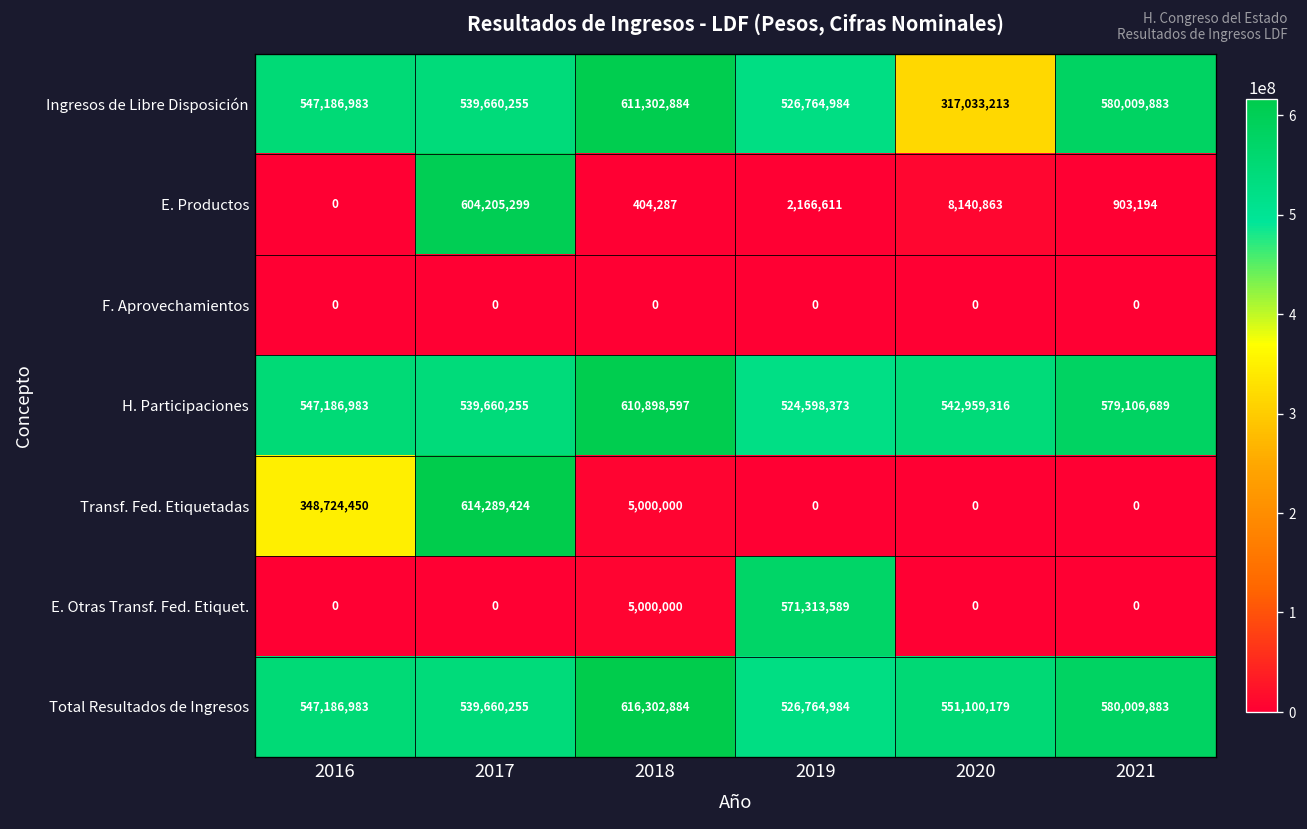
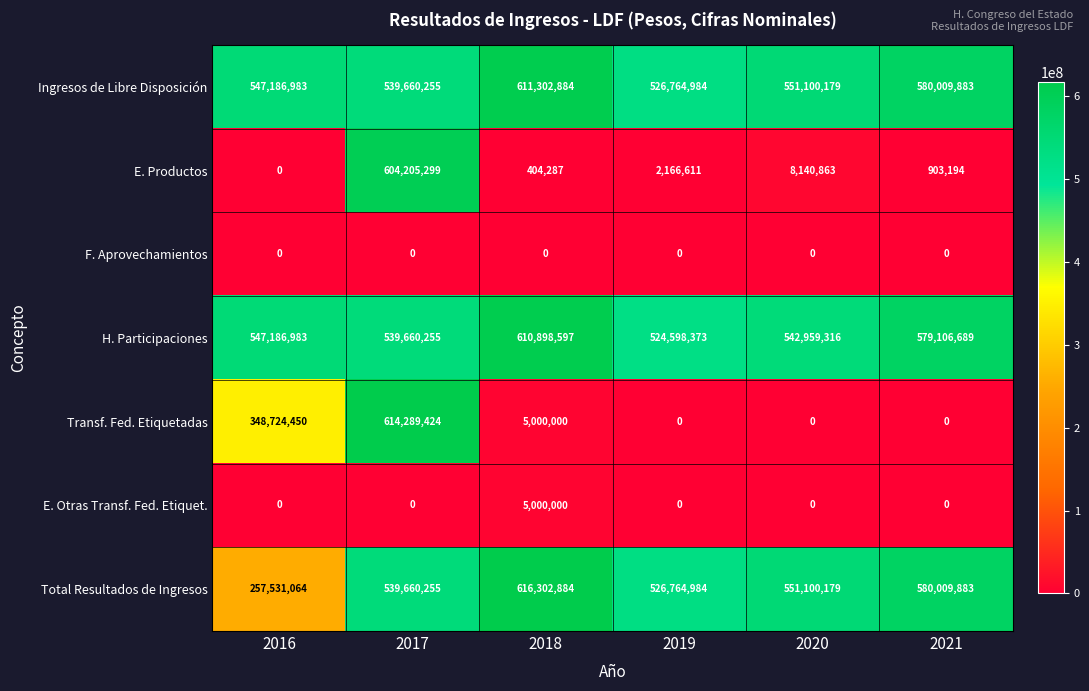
  {
    "Ingresos de Libre Disposición": {
      "2016": "547,186,983",
      "2017": "539,660,255",
      "2018": "611,302,884",
      "2019": "526,764,984",
-     "2020": "317,033,213",
+     "2020": "551,100,179",
      "2021": "580,009,883"
    },
    "E. Productos": {
      "2016": "0",
      "2017": "604,205,299",
      "2018": "404,287",
      "2019": "2,166,611",
      "2020": "8,140,863",
      "2021": "903,194"
    },
    "F. Aprovechamientos": {
      "2016": "0",
      "2017": "0",
      "2018": "0",
      "2019": "0",
      "2020": "0",
      "2021": "0"
    },
    "H. Participaciones": {
      "2016": "547,186,983",
      "2017": "539,660,255",
      "2018": "610,898,597",
      "2019": "524,598,373",
      "2020": "542,959,316",
      "2021": "579,106,689"
    },
    "Transf. Fed. Etiquetadas": {
      "2016": "348,724,450",
      "2017": "614,289,424",
      "2018": "5,000,000",
      "2019": "0",
      "2020": "0",
      "2021": "0"
    },
    "E. Otras Transf. Fed. Etiquet.": {
      "2016": "0",
      "2017": "0",
      "2018": "5,000,000",
-     "2019": "571,313,589",
+     "2019": "0",
      "2020": "0",
      "2021": "0"
    },
    "Total Resultados de Ingresos": {
-     "2016": "547,186,983",
+     "2016": "257,531,064",
      "2017": "539,660,255",
      "2018": "616,302,884",
      "2019": "526,764,984",
      "2020": "551,100,179",
      "2021": "580,009,883"
    }
  }
